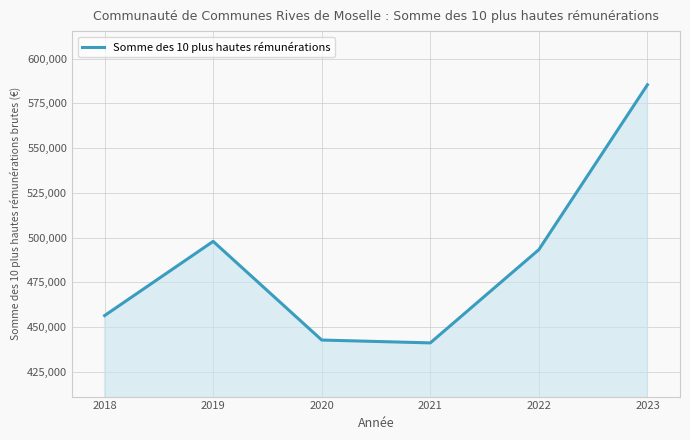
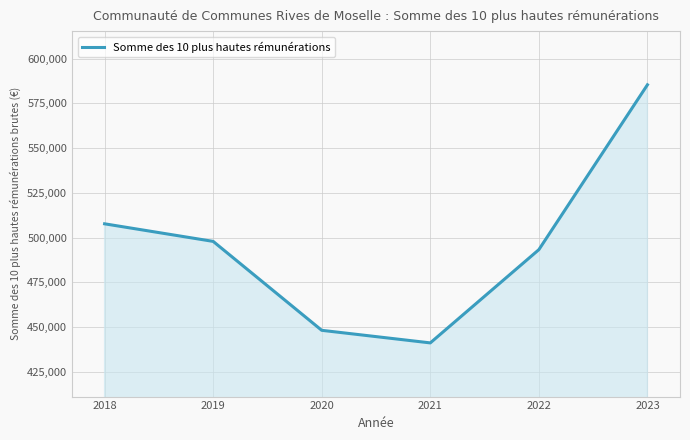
  {
-   "2018": "456,000",
+   "2018": "508,000",
    "2019": "498,000",
-   "2020": "443,000",
+   "2020": "448,000",
    "2021": "441,000",
    "2022": "493,000",
    "2023": "585,000"
  }
